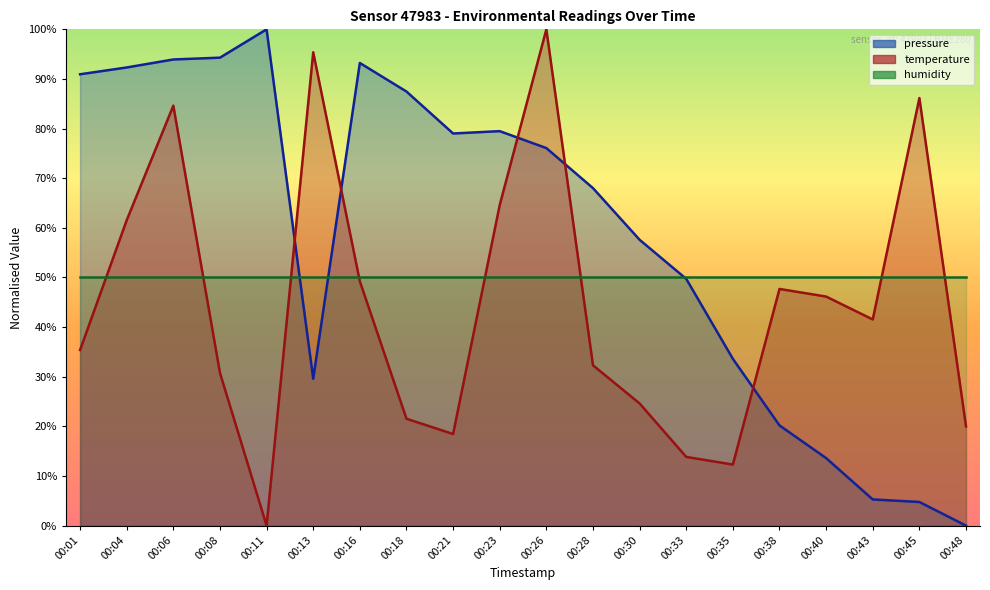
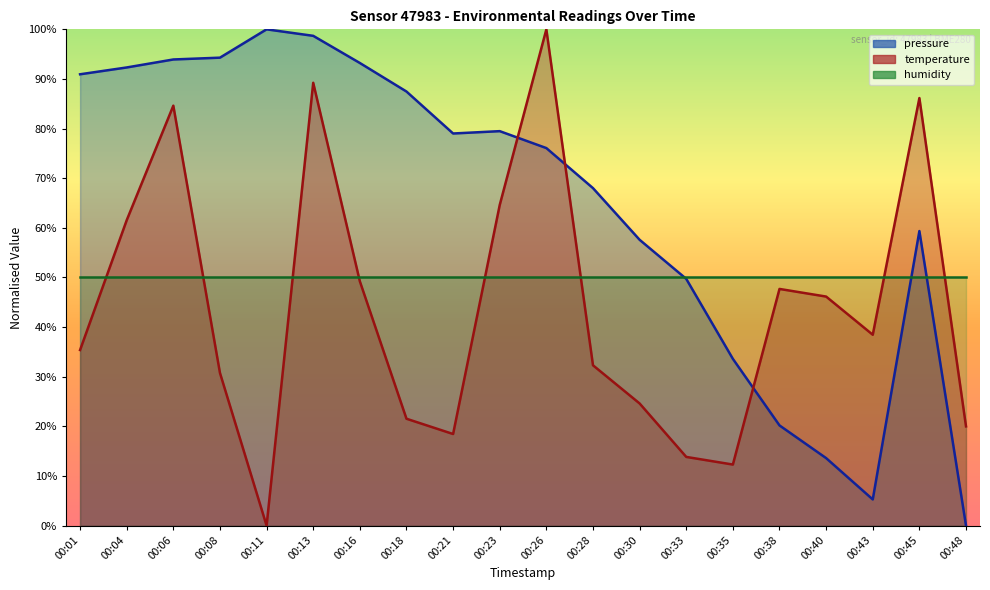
  {
    "pressure": {
      "00:01": "91%",
      "00:04": "92%",
      "00:06": "94%",
      "00:08": "94%",
      "00:11": "100%",
-     "00:13": "30%",
+     "00:13": "99%",
      "00:16": "93%",
      "00:18": "87%",
      "00:21": "79%",
      "00:23": "79%",
      "00:26": "76%",
      "00:28": "68%",
      "00:30": "58%",
      "00:35": "34%",
      "00:38": "20%",
      "00:40": "14%",
      "00:43": "5%",
-     "00:45": "5%",
+     "00:45": "59%",
      "00:48": "0%"
    },
    "temperature": {
      "00:01": "35%",
      "00:04": "62%",
      "00:06": "85%",
      "00:08": "31%",
      "00:11": "0%",
-     "00:13": "95%",
+     "00:13": "89%",
      "00:16": "49%",
      "00:18": "22%",
      "00:21": "18%",
      "00:23": "65%",
      "00:26": "100%",
      "00:28": "32%",
      "00:30": "25%",
      "00:33": "14%",
      "00:35": "12%",
      "00:38": "48%",
      "00:40": "46%",
-     "00:43": "42%",
+     "00:43": "38%",
      "00:45": "86%",
      "00:48": "20%"
    },
    "humidity": {
      "00:01": "50%",
      "00:04": "50%",
      "00:06": "50%",
      "00:08": "50%",
      "00:11": "50%",
      "00:13": "50%",
      "00:16": "50%",
      "00:18": "50%",
      "00:21": "50%",
      "00:23": "50%",
      "00:26": "50%",
      "00:28": "50%",
      "00:30": "50%",
      "00:35": "50%",
      "00:38": "50%",
      "00:40": "50%",
      "00:43": "50%",
      "00:45": "50%",
      "00:48": "50%"
    }
  }
